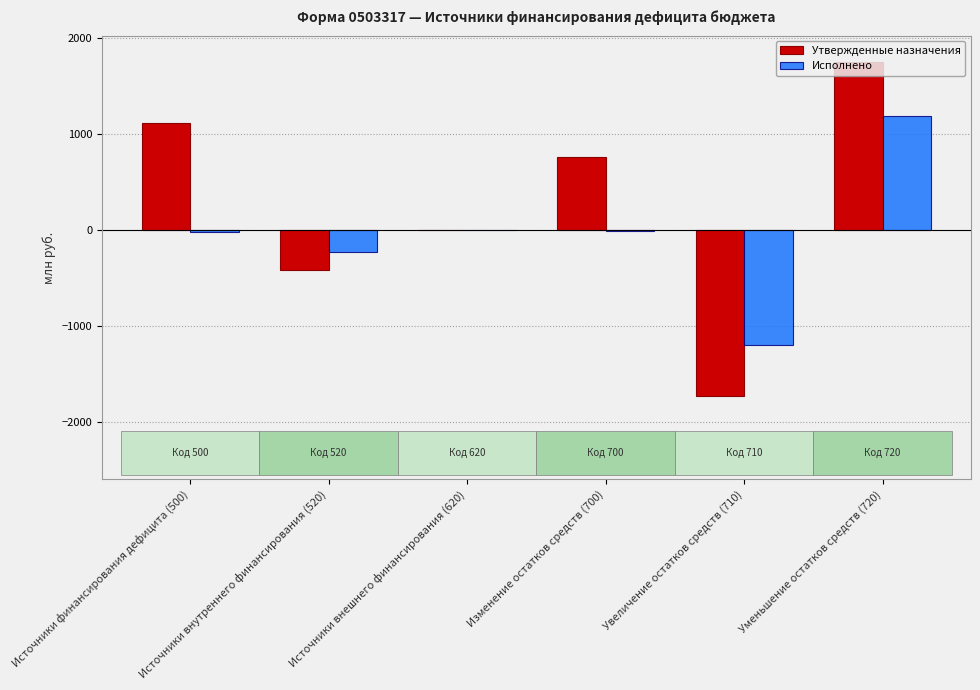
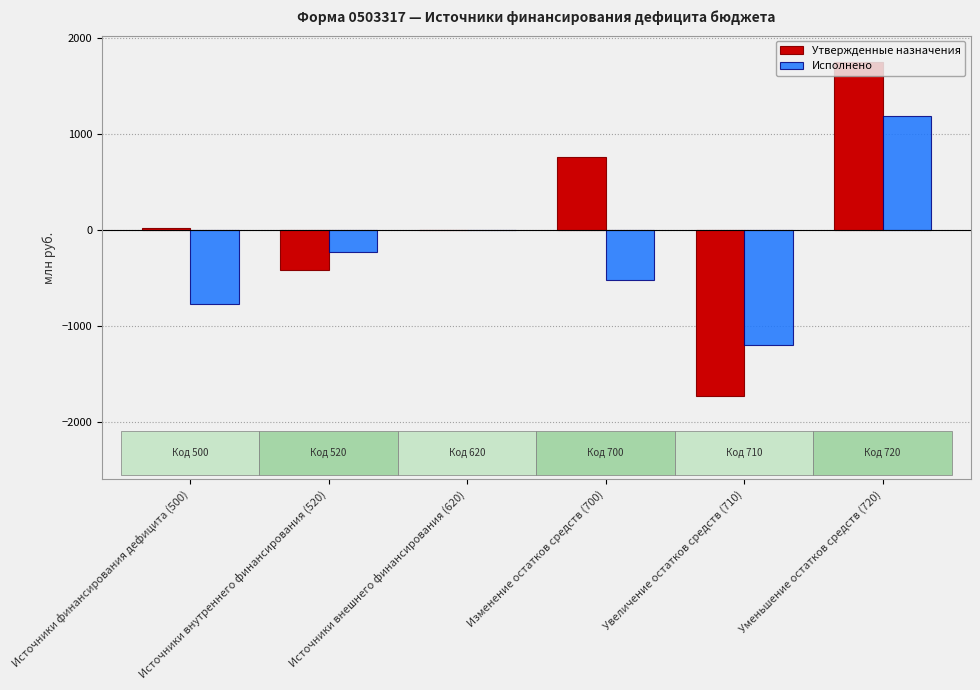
  {
    "Утвержденные назначения": {
-     "Источники финансирования дефицита (500)": 1100,
+     "Источники финансирования дефицита (500)": 0,
      "Источники внутреннего финансирования (520)": -400,
      "Источники внешнего финансирования (620)": 0,
      "Изменение остатков средств (700)": 800,
      "Увеличение остатков средств (710)": -1700
    },
    "Исполнено": {
-     "Источники финансирования дефицита (500)": 0,
+     "Источники финансирования дефицита (500)": -800,
      "Источники внутреннего финансирования (520)": -200,
      "Источники внешнего финансирования (620)": 0,
-     "Изменение остатков средств (700)": 0,
+     "Изменение остатков средств (700)": -500,
      "Увеличение остатков средств (710)": -1200,
      "Уменьшение остатков средств (720)": 1200
    }
  }
